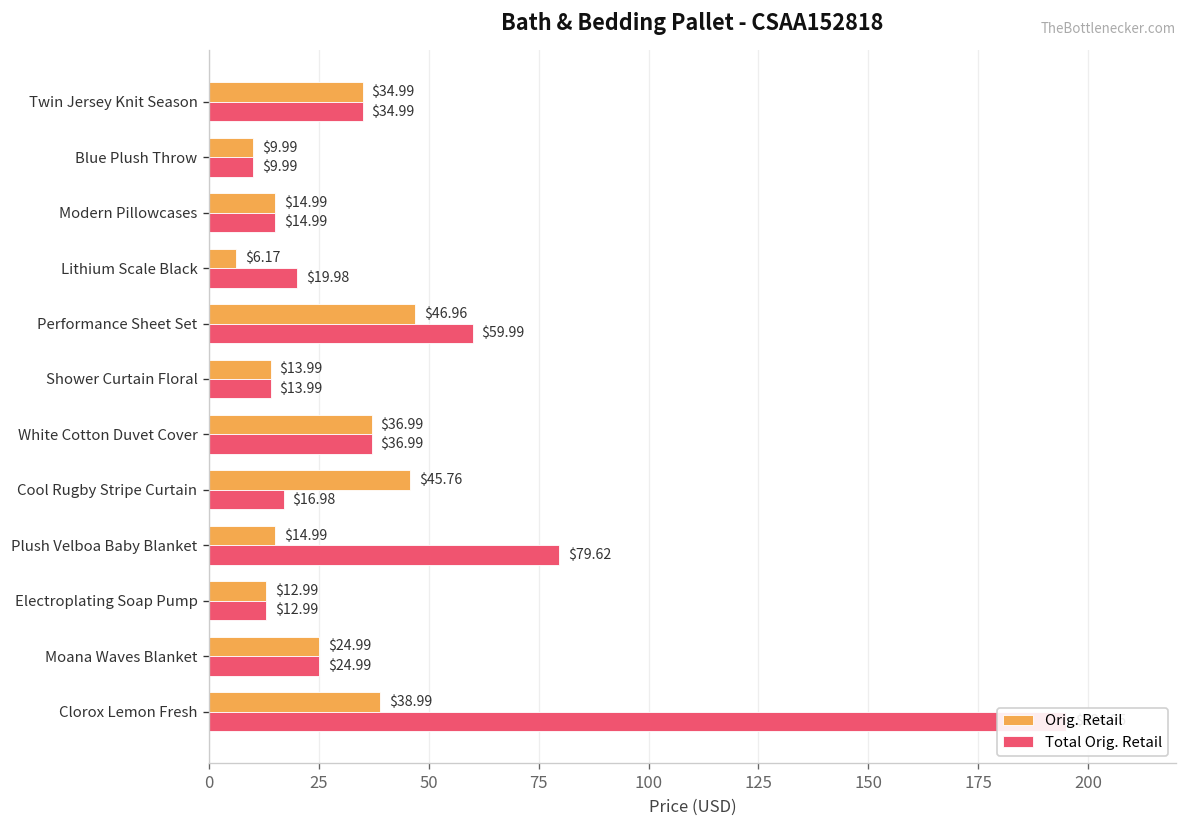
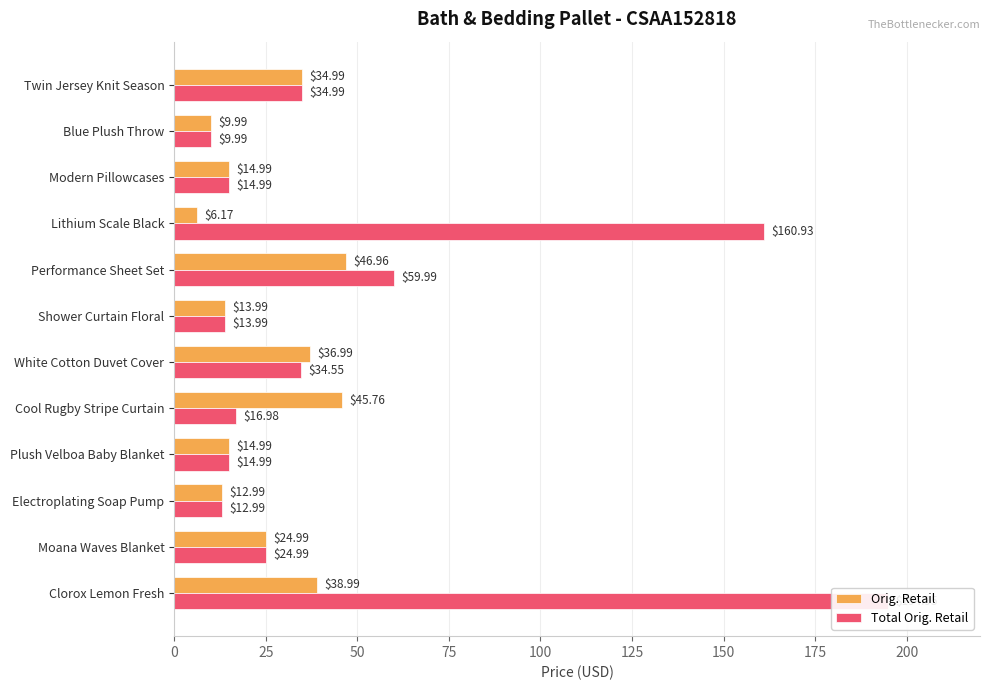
  {
    "Orig. Retail": {
      "Twin Jersey Knit Season": "$34.99",
      "Blue Plush Throw": "$9.99",
      "Modern Pillowcases": "$14.99",
      "Lithium Scale Black": "$6.17",
      "Performance Sheet Set": "$46.96",
      "Shower Curtain Floral": "$13.99",
      "White Cotton Duvet Cover": "$36.99",
      "Cool Rugby Stripe Curtain": "$45.76",
      "Plush Velboa Baby Blanket": "$14.99",
      "Electroplating Soap Pump": "$12.99",
      "Moana Waves Blanket": "$24.99",
      "Clorox Lemon Fresh": "$38.99"
    },
    "Total Orig. Retail": {
      "Twin Jersey Knit Season": "$34.99",
      "Blue Plush Throw": "$9.99",
      "Modern Pillowcases": "$14.99",
-     "Lithium Scale Black": "$19.98",
+     "Lithium Scale Black": "$160.93",
      "Performance Sheet Set": "$59.99",
      "Shower Curtain Floral": "$13.99",
-     "White Cotton Duvet Cover": "$36.99",
+     "White Cotton Duvet Cover": "$34.55",
      "Cool Rugby Stripe Curtain": "$16.98",
-     "Plush Velboa Baby Blanket": "$79.62",
+     "Plush Velboa Baby Blanket": "$14.99",
      "Electroplating Soap Pump": "$12.99",
      "Moana Waves Blanket": "$24.99"
    }
  }
